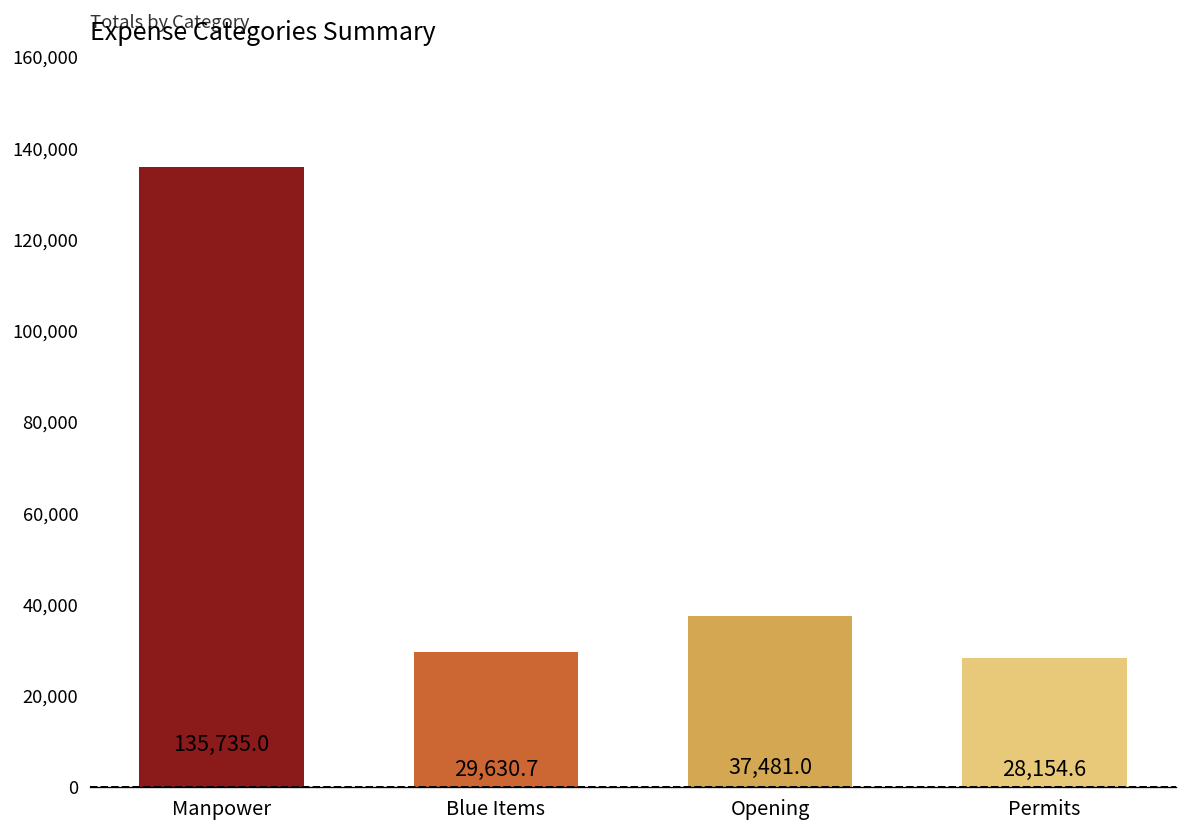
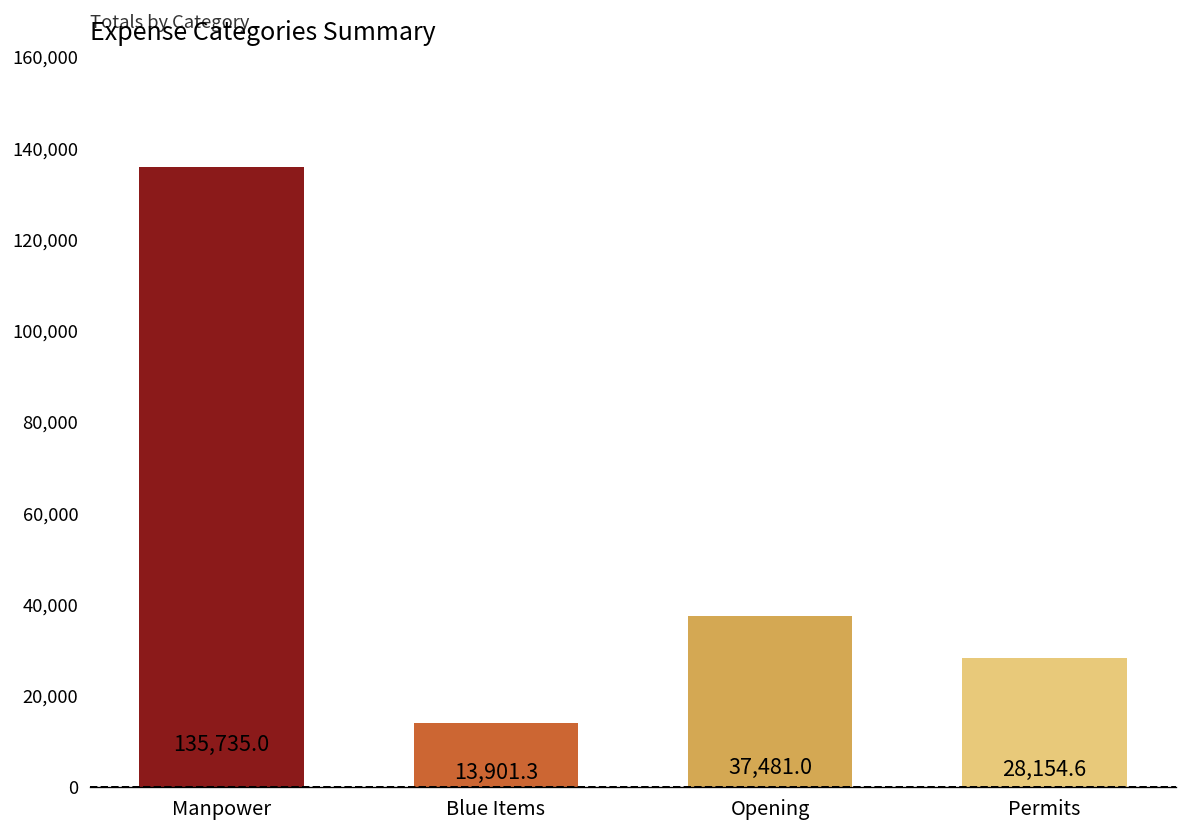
  {
    "Manpower": "135,735.0",
-   "Blue Items": "29,630.7",
+   "Blue Items": "13,901.3",
    "Opening": "37,481.0",
    "Permits": "28,154.6"
  }
